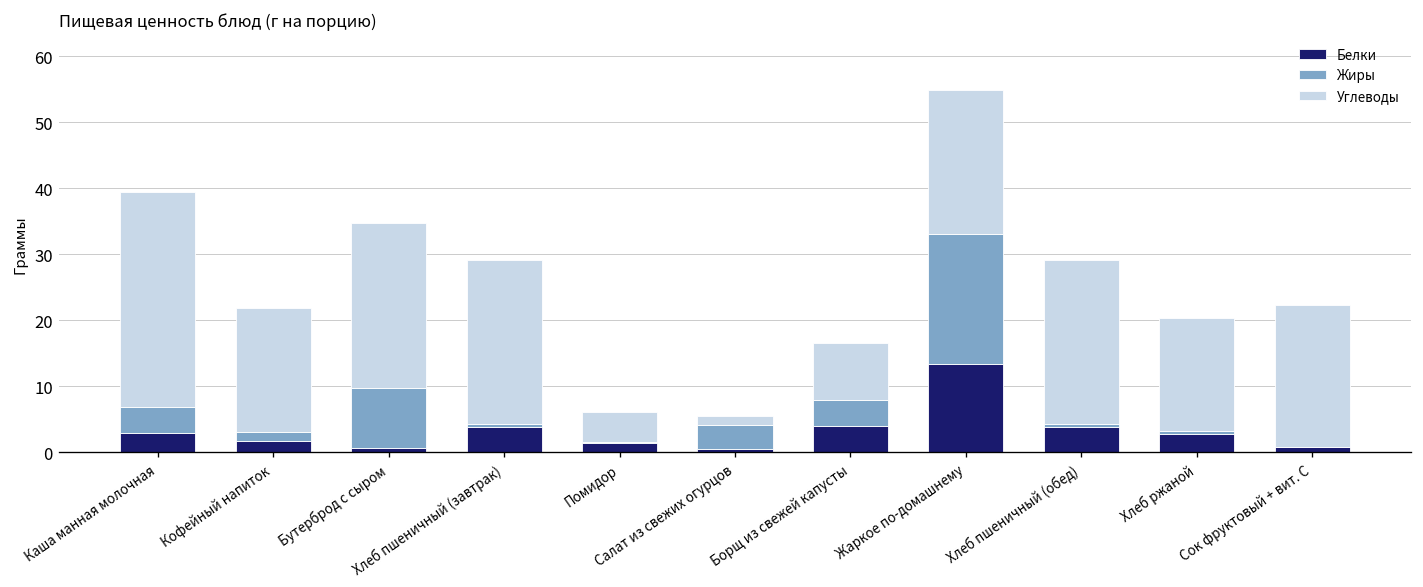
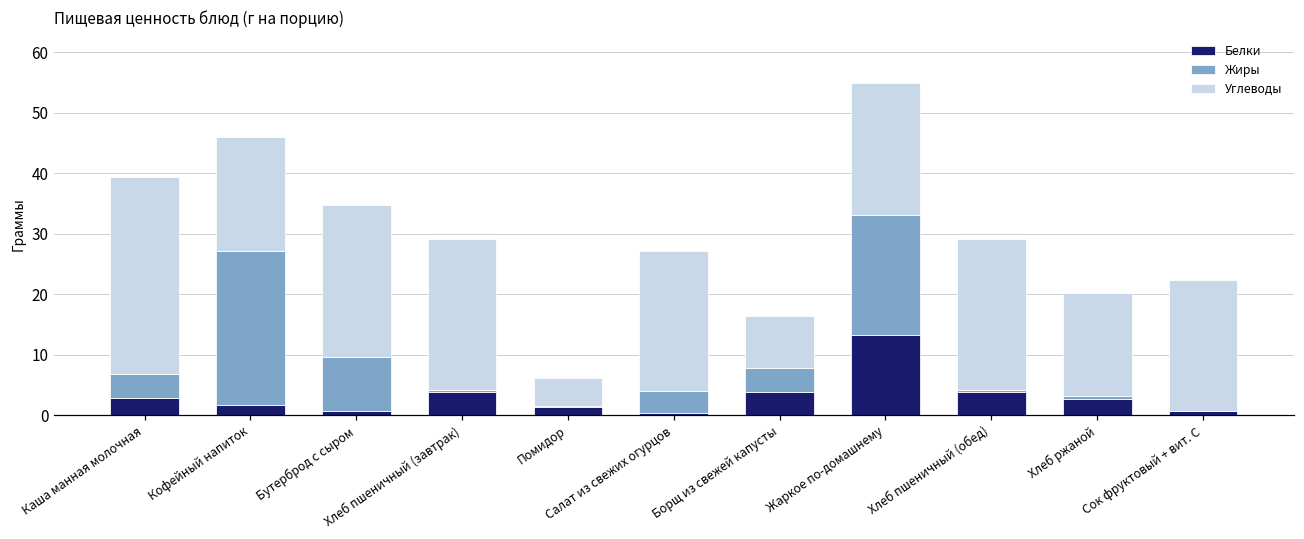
  {
    "Белки": {
      "Каша манная молочная": 3,
      "Кофейный напиток": 2,
      "Бутерброд с сыром": 1,
      "Хлеб пшеничный (завтрак)": 4,
      "Помидор": 1,
      "Салат из свежих огурцов": 0,
      "Борщ из свежей капусты": 4,
      "Жаркое по-домашнему": 13,
      "Хлеб пшеничный (обед)": 4,
      "Хлеб ржаной": 3,
      "Сок фруктовый + вит. С": 1
    },
    "Жиры": {
      "Каша манная молочная": 4,
-     "Кофейный напиток": 1,
+     "Кофейный напиток": 25,
      "Бутерброд с сыром": 9,
      "Салат из свежих огурцов": 4,
      "Борщ из свежей капусты": 4,
      "Жаркое по-домашнему": 20,
      "Хлеб ржаной": 1,
      "Сок фруктовый + вит. С": 0
    },
    "Углеводы": {
      "Каша манная молочная": 32,
      "Кофейный напиток": 19,
      "Бутерброд с сыром": 25,
      "Хлеб пшеничный (завтрак)": 25,
      "Помидор": 5,
-     "Салат из свежих огурцов": 1,
+     "Салат из свежих огурцов": 23,
      "Борщ из свежей капусты": 9,
      "Жаркое по-домашнему": 22,
      "Хлеб пшеничный (обед)": 25,
      "Хлеб ржаной": 17,
      "Сок фруктовый + вит. С": 22
    }
  }
